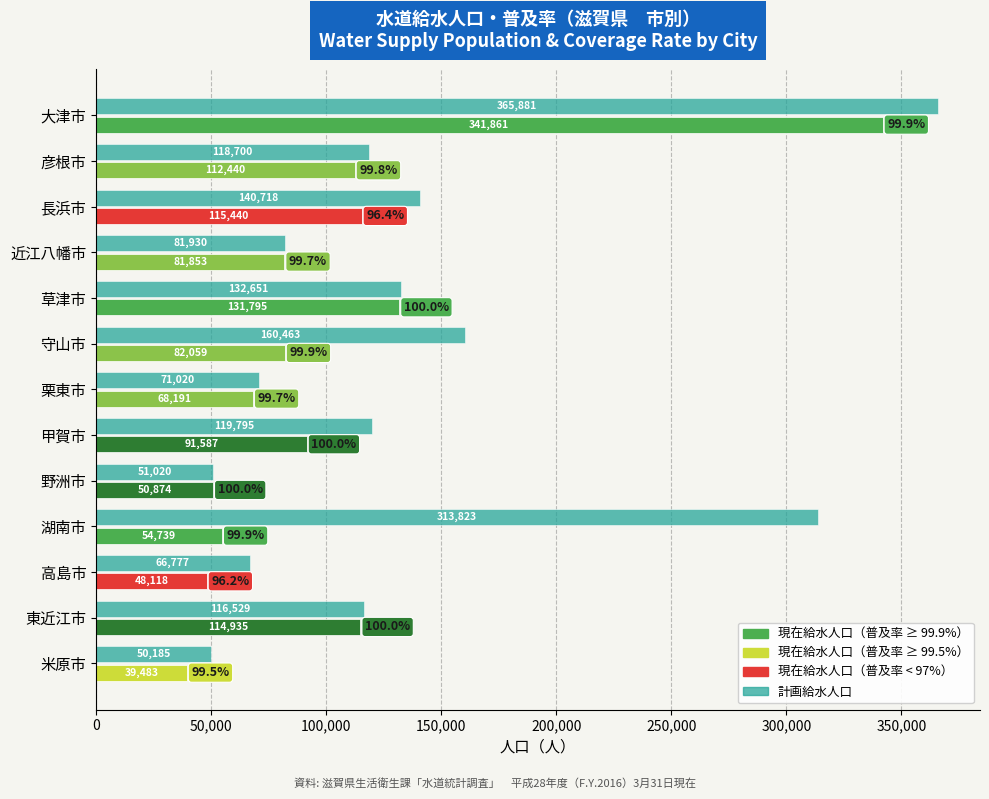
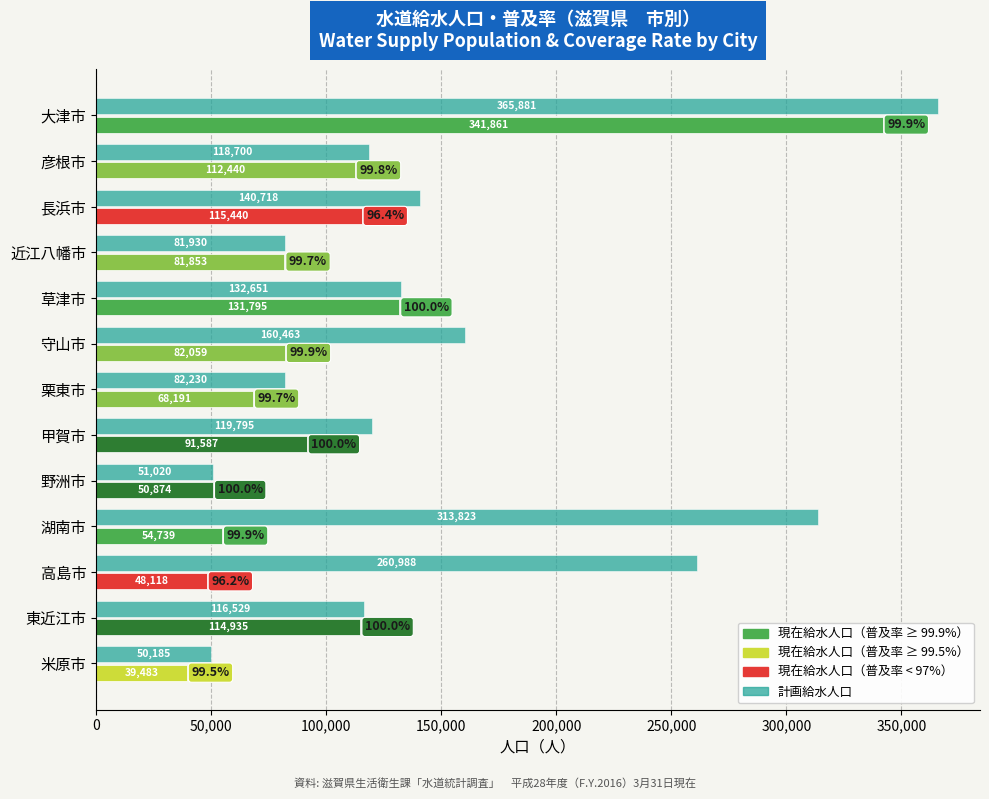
  {
    "計画給水人口": {
      "大津市": "365,881",
      "彦根市": "118,700",
      "長浜市": "140,718",
      "近江八幡市": "81,930",
      "草津市": "132,651",
      "守山市": "160,463",
-     "栗東市": "71,020",
+     "栗東市": "82,230",
      "甲賀市": "119,795",
      "野洲市": "51,020",
      "湖南市": "313,823",
-     "高島市": "66,777",
+     "高島市": "260,988",
      "東近江市": "116,529",
      "米原市": "50,185"
    }
  }
